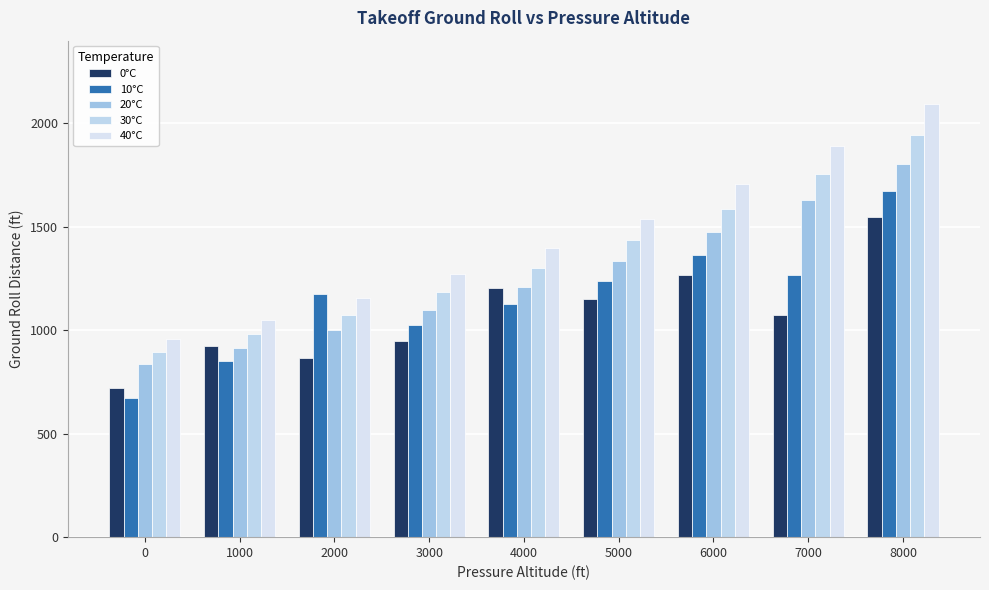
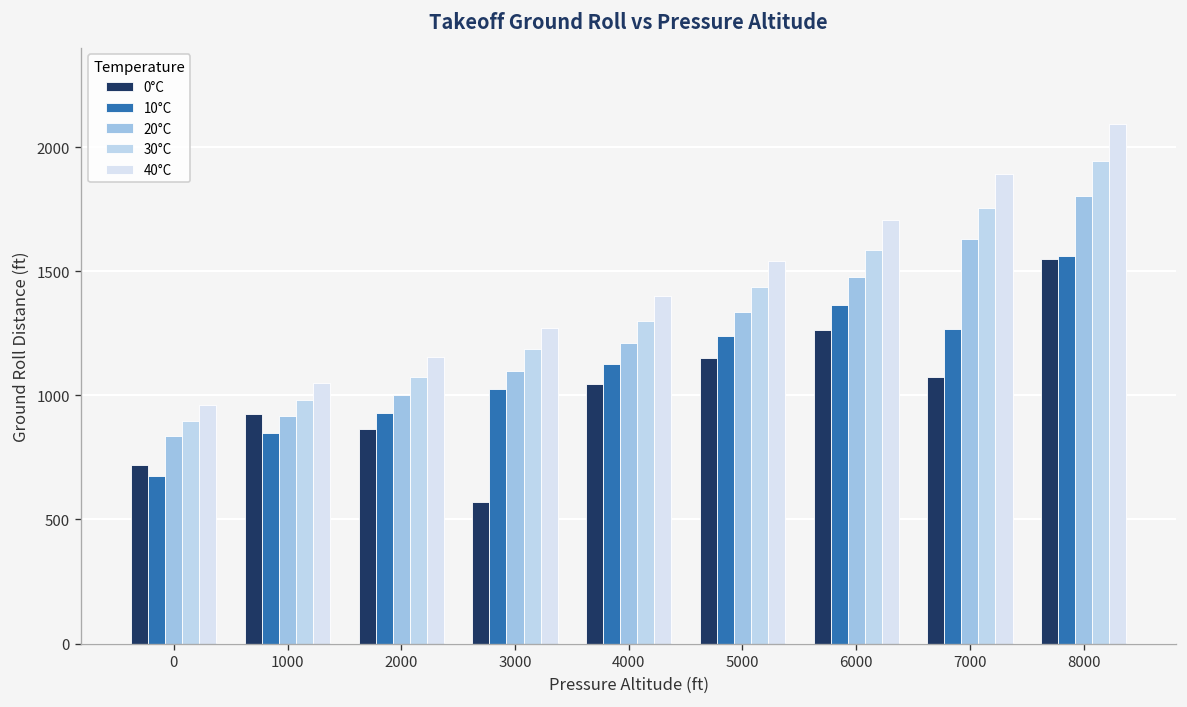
  {
    "0°C": {
      "0": 720,
      "1000": 920,
      "2000": 870,
-     "3000": 950,
-     "4000": 1210,
+     "3000": 570,
+     "4000": 1050,
      "5000": 1150,
      "6000": 1270,
      "7000": 1070,
      "8000": 1550
    },
    "10°C": {
      "0": 680,
      "1000": 850,
-     "2000": 1180,
+     "2000": 930,
      "3000": 1030,
      "4000": 1130,
      "5000": 1240,
      "6000": 1370,
      "7000": 1270,
-     "8000": 1680
+     "8000": 1560
    }
  }
